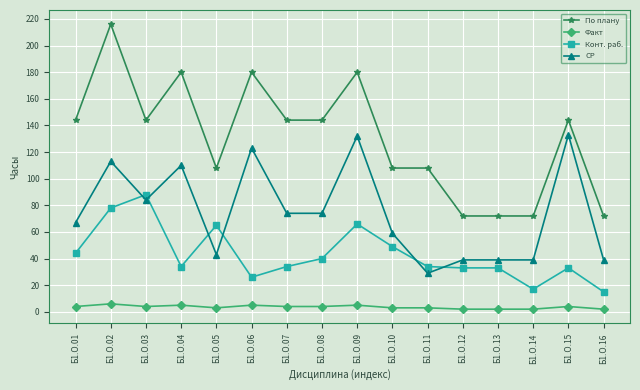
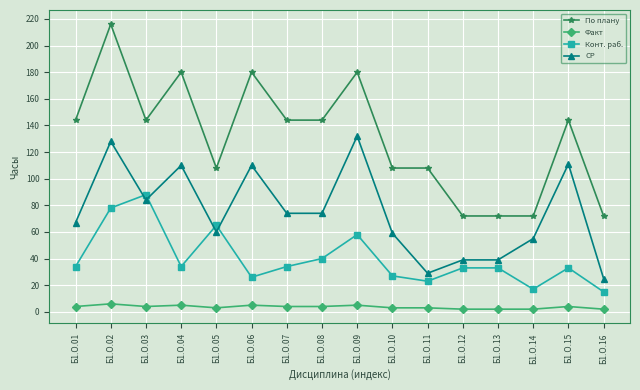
  {
    "Конт. раб.": {
-     "Б1.О.01": 44,
+     "Б1.О.01": 34,
      "Б1.О.02": 78,
      "Б1.О.03": 88,
      "Б1.О.04": 34,
      "Б1.О.05": 65,
      "Б1.О.06": 26,
      "Б1.О.07": 34,
      "Б1.О.08": 40,
-     "Б1.О.09": 66,
-     "Б1.О.10": 49,
-     "Б1.О.11": 34,
+     "Б1.О.09": 58,
+     "Б1.О.10": 27,
+     "Б1.О.11": 23,
      "Б1.О.12": 33,
      "Б1.О.13": 33,
      "Б1.О.14": 17,
      "Б1.О.15": 33,
      "Б1.О.16": 15
    },
    "СР": {
      "Б1.О.01": 67,
-     "Б1.О.02": 113,
+     "Б1.О.02": 128,
      "Б1.О.03": 84,
      "Б1.О.04": 110,
-     "Б1.О.05": 43,
-     "Б1.О.06": 123,
+     "Б1.О.05": 60,
+     "Б1.О.06": 110,
      "Б1.О.07": 74,
      "Б1.О.08": 74,
      "Б1.О.09": 132,
      "Б1.О.10": 59,
      "Б1.О.11": 29,
      "Б1.О.12": 39,
      "Б1.О.13": 39,
-     "Б1.О.14": 39,
-     "Б1.О.15": 133,
-     "Б1.О.16": 39
+     "Б1.О.14": 55,
+     "Б1.О.15": 111,
+     "Б1.О.16": 25
    }
  }
